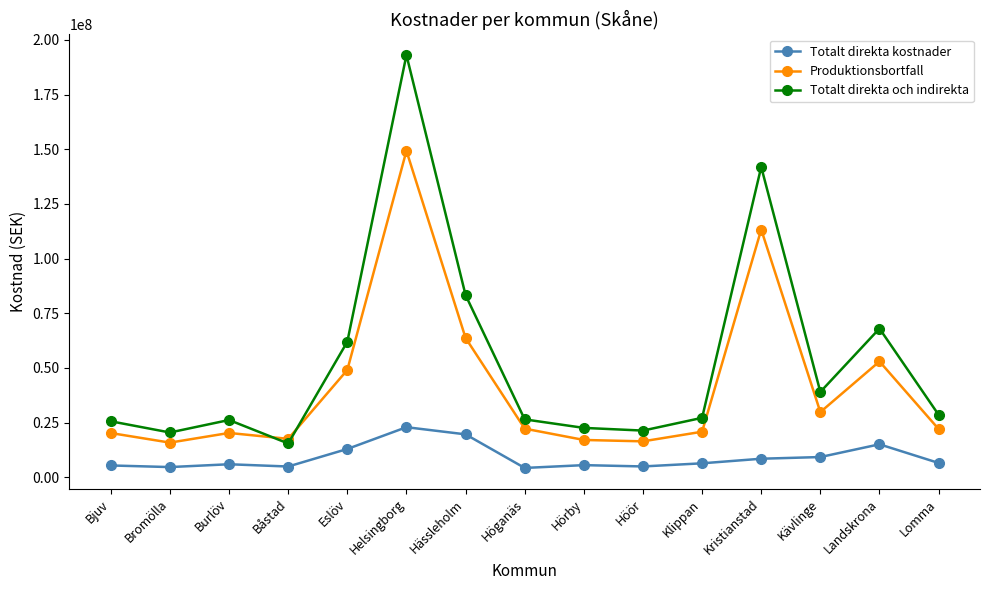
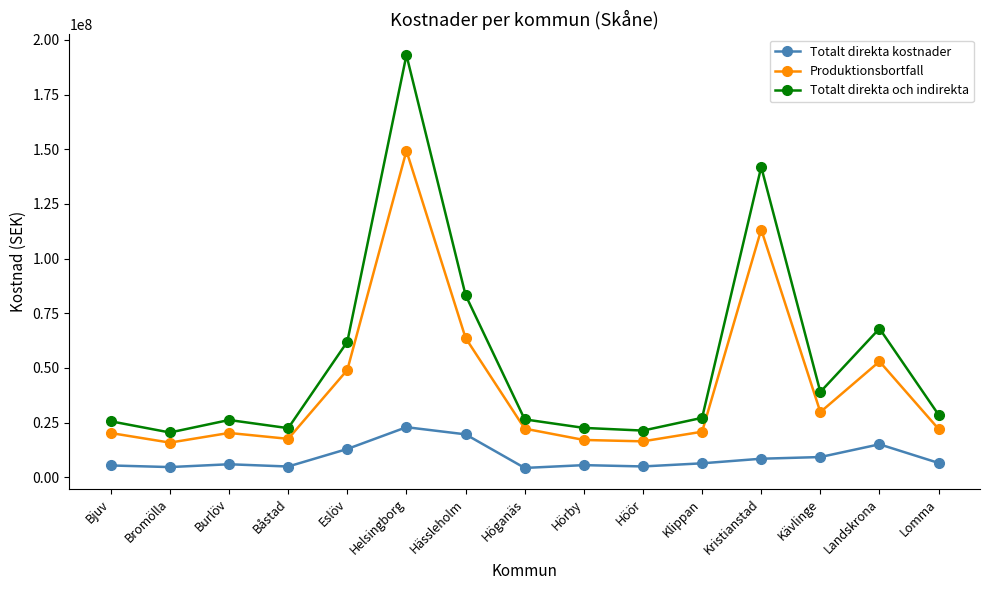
  {
    "Totalt direkta kostnader": {
      "Bjuv": 5000000,
      "Bromölla": 5000000,
      "Burlöv": 6000000,
      "Båstad": 5000000,
      "Eslöv": 13000000,
      "Helsingborg": 23000000,
      "Hässleholm": 20000000,
      "Höganäs": 4000000,
      "Hörby": 6000000,
      "Höör": 5000000,
      "Klippan": 6000000,
      "Kristianstad": 8000000,
      "Kävlinge": 9000000,
      "Landskrona": 15000000,
      "Lomma": 7000000
    },
    "Produktionsbortfall": {
      "Bjuv": 20000000,
      "Bromölla": 16000000,
      "Burlöv": 20000000,
      "Båstad": 18000000,
      "Eslöv": 49000000,
      "Helsingborg": 149000000,
      "Hässleholm": 64000000,
      "Höganäs": 22000000,
      "Hörby": 17000000,
      "Höör": 16000000,
      "Klippan": 21000000,
      "Kristianstad": 113000000,
      "Kävlinge": 30000000,
      "Landskrona": 53000000,
      "Lomma": 22000000
    },
    "Totalt direkta och indirekta": {
      "Bjuv": 26000000,
      "Bromölla": 20000000,
      "Burlöv": 26000000,
-     "Båstad": 15000000,
+     "Båstad": 22000000,
      "Eslöv": 62000000,
      "Helsingborg": 193000000,
      "Hässleholm": 83000000,
      "Höganäs": 26000000,
      "Hörby": 23000000,
      "Höör": 21000000,
      "Klippan": 27000000,
      "Kristianstad": 142000000,
      "Kävlinge": 39000000,
      "Landskrona": 68000000,
      "Lomma": 29000000
    }
  }
